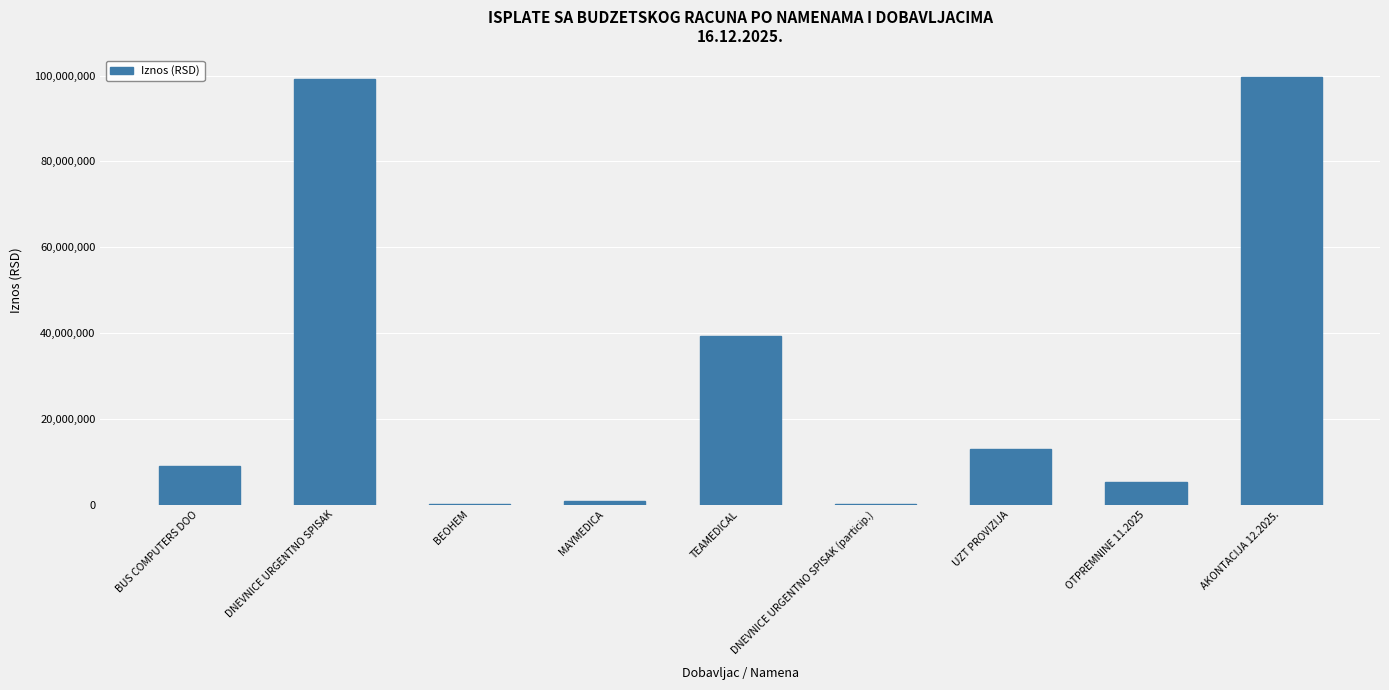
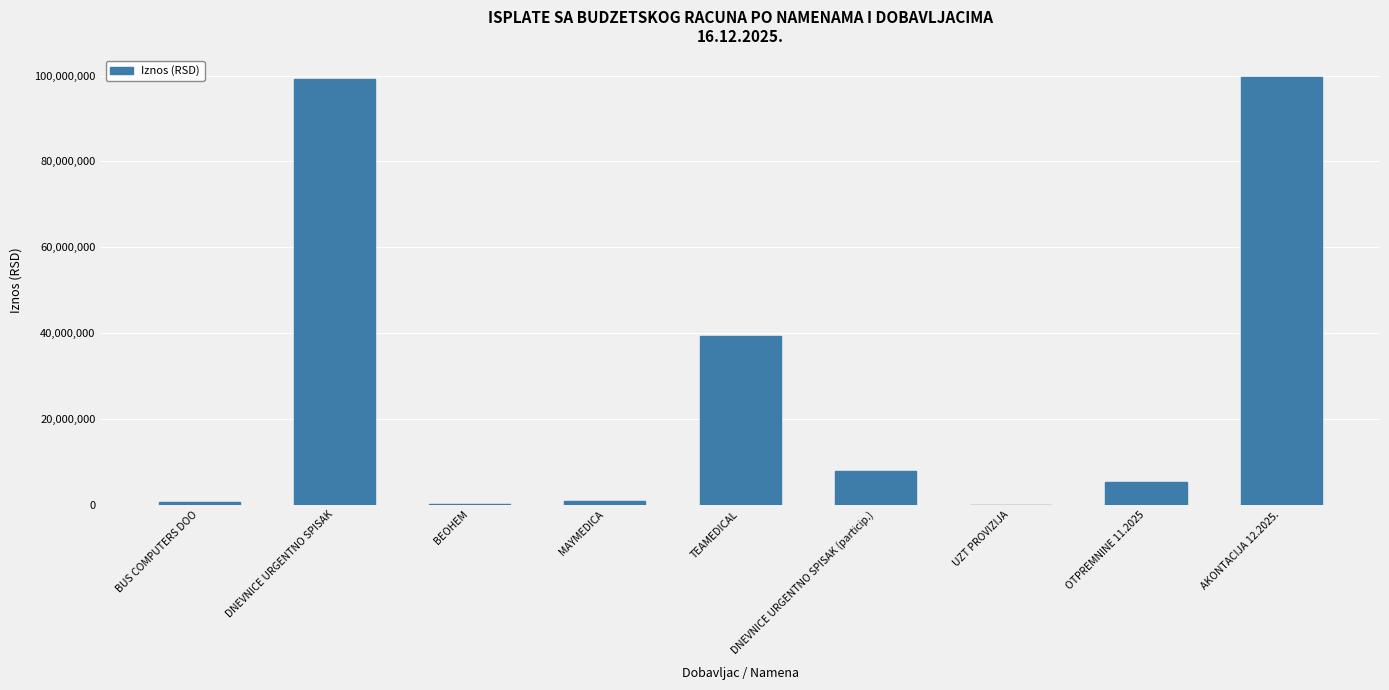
  {
-   "BUS COMPUTERS DOO": "9,000,000",
+   "BUS COMPUTERS DOO": "0",
    "DNEVNICE URGENTNO SPISAK": "99,000,000",
    "MAYMEDICA": "1,000,000",
    "TEAMEDICAL": "39,000,000",
-   "DNEVNICE URGENTNO SPISAK (particip.)": "0",
-   "UZT PROVIZIJA": "13,000,000",
+   "DNEVNICE URGENTNO SPISAK (particip.)": "8,000,000",
+   "UZT PROVIZIJA": "0",
    "OTPREMNINE 11.2025": "5,000,000",
    "AKONTACIJA 12.2025.": "100,000,000"
  }
